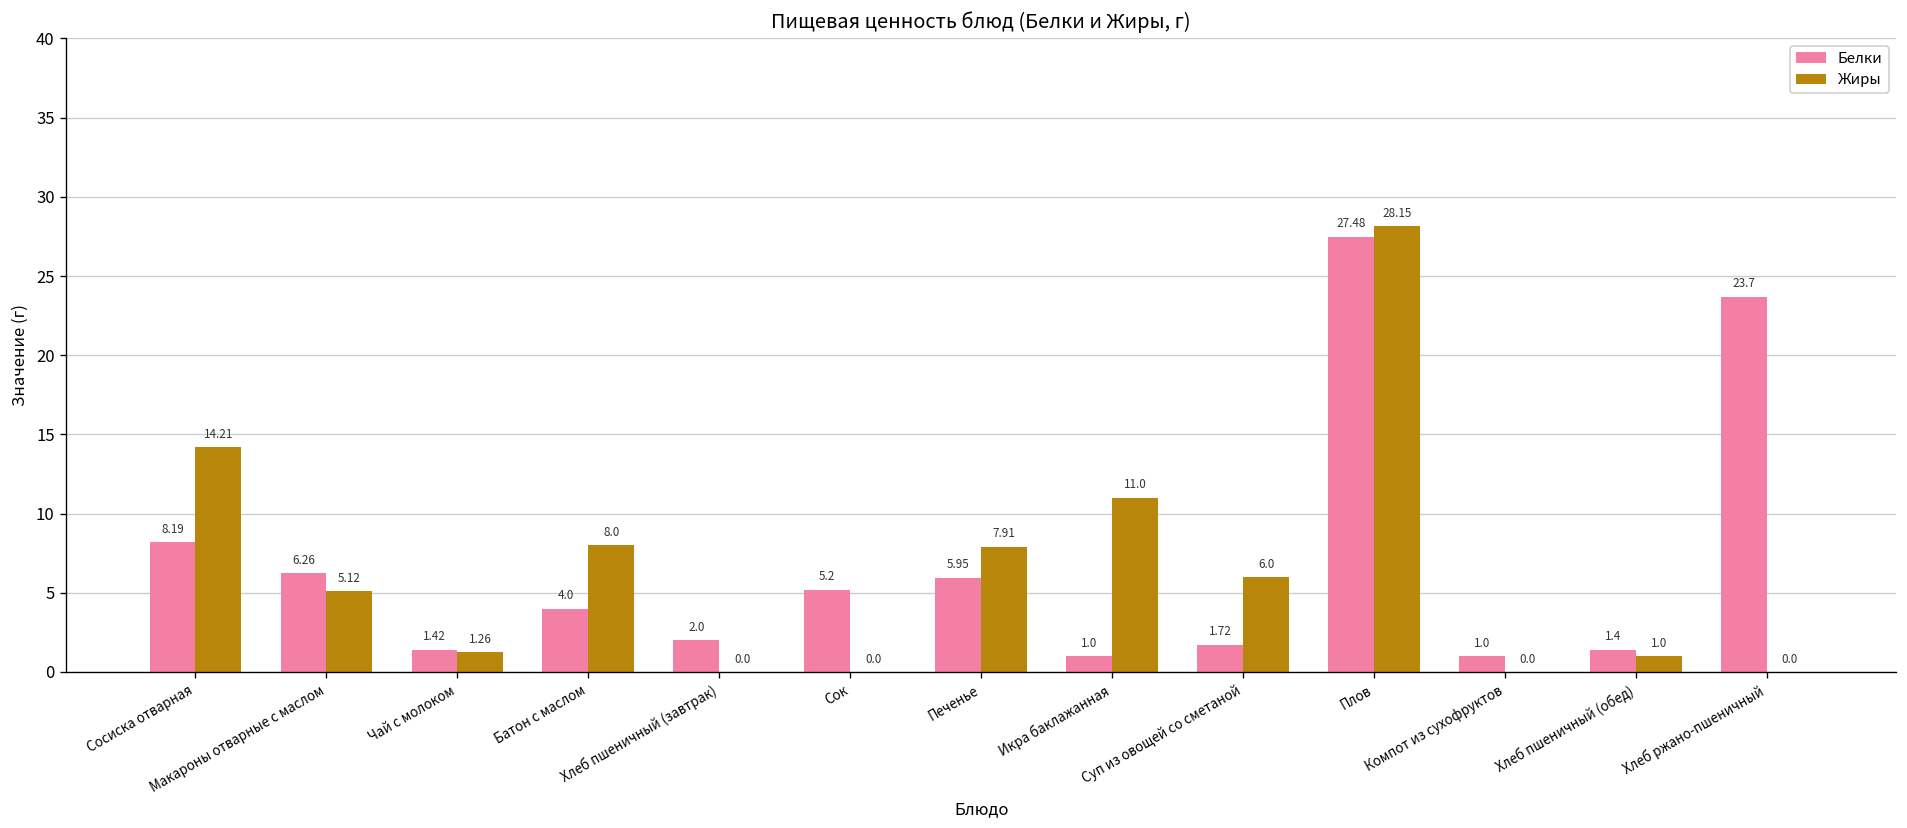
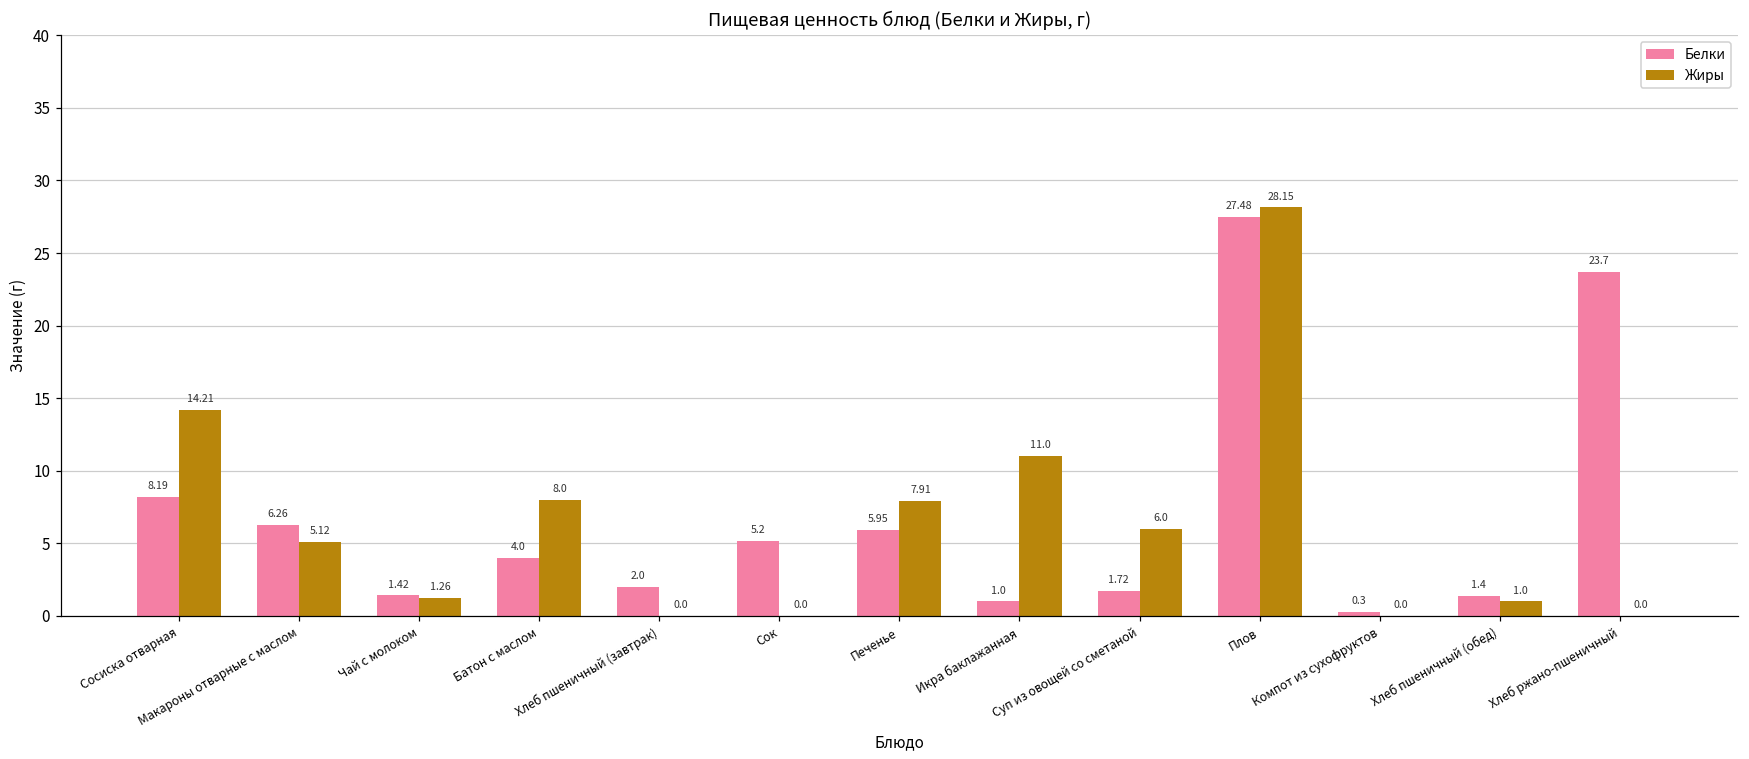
  {
    "Белки": {
      "Сосиска отварная": 8.19,
      "Макароны отварные с маслом": 6.26,
      "Чай с молоком": 1.42,
      "Батон с маслом": 4.0,
      "Хлеб пшеничный (завтрак)": 2.0,
      "Сок": 5.2,
      "Печенье": 5.95,
      "Икра баклажанная": 1.0,
      "Суп из овощей со сметаной": 1.72,
      "Плов": 27.48,
-     "Компот из сухофруктов": 1.0,
+     "Компот из сухофруктов": 0.3,
      "Хлеб пшеничный (обед)": 1.4,
      "Хлеб ржано-пшеничный": 23.7
    },
    "Жиры": {
      "Сосиска отварная": 14.21,
      "Макароны отварные с маслом": 5.12,
      "Чай с молоком": 1.26,
      "Батон с маслом": 8.0,
      "Хлеб пшеничный (завтрак)": 0.0,
      "Сок": 0.0,
      "Печенье": 7.91,
      "Икра баклажанная": 11.0,
      "Суп из овощей со сметаной": 6.0,
      "Плов": 28.15,
      "Компот из сухофруктов": 0.0,
      "Хлеб пшеничный (обед)": 1.0,
      "Хлеб ржано-пшеничный": 0.0
    }
  }
